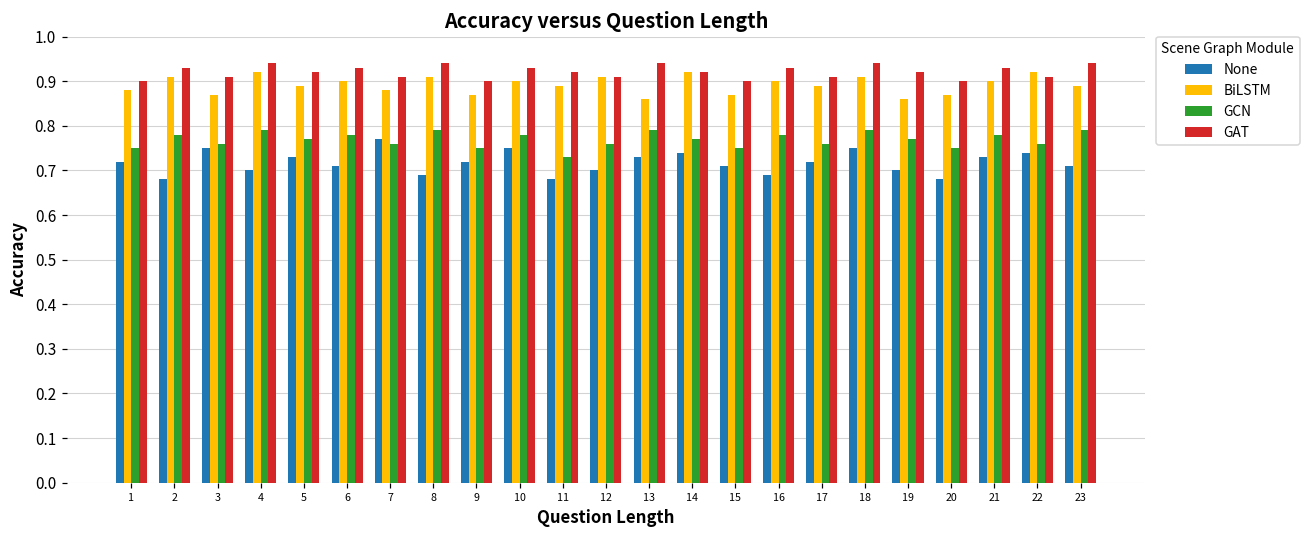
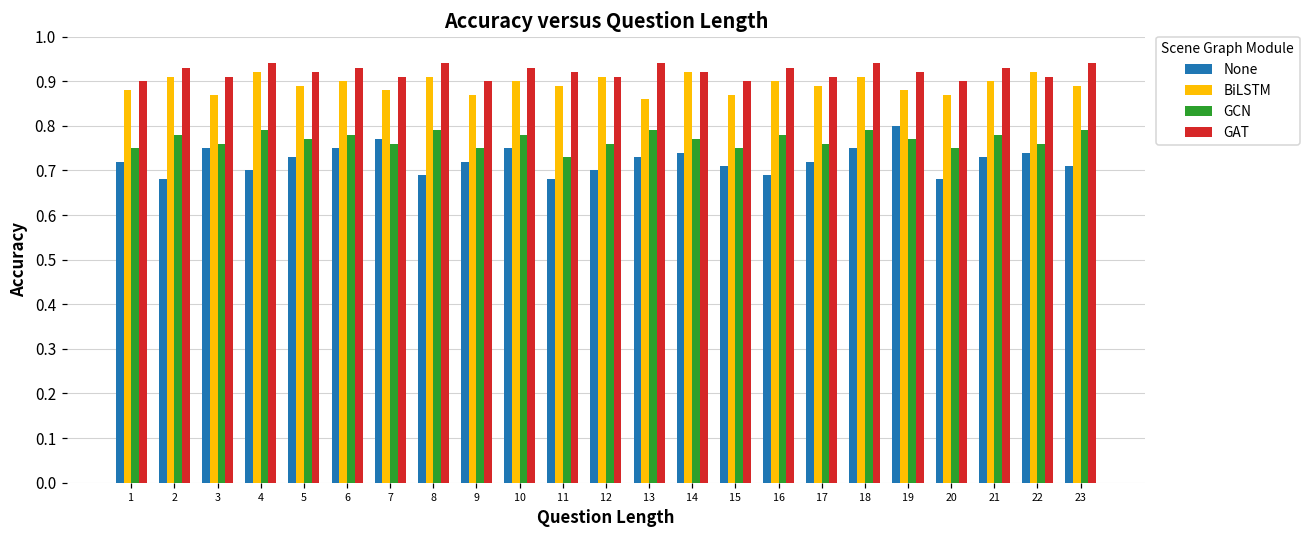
  {
    "None": {
      "1": 0.72,
      "2": 0.68,
      "3": 0.75,
      "4": 0.70,
      "5": 0.73,
-     "6": 0.71,
+     "6": 0.75,
      "7": 0.77,
      "8": 0.69,
      "9": 0.72,
      "10": 0.75,
      "11": 0.68,
      "12": 0.70,
      "13": 0.73,
      "14": 0.74,
      "15": 0.71,
      "16": 0.69,
      "17": 0.72,
      "18": 0.75,
-     "19": 0.7,
+     "19": 0.8,
      "20": 0.68,
      "21": 0.73,
      "22": 0.74,
      "23": 0.71
    },
    "BiLSTM": {
      "1": 0.88,
      "2": 0.91,
      "3": 0.87,
      "4": 0.92,
      "5": 0.89,
      "6": 0.90,
      "7": 0.88,
      "8": 0.91,
      "9": 0.87,
      "10": 0.90,
      "11": 0.89,
      "12": 0.91,
      "13": 0.86,
      "14": 0.92,
      "15": 0.87,
      "16": 0.90,
      "17": 0.89,
      "18": 0.91,
-     "19": 0.86,
+     "19": 0.88,
      "20": 0.87,
      "21": 0.90,
      "22": 0.92,
      "23": 0.89
    },
    "GCN": {
      "1": 0.75,
      "2": 0.78,
      "3": 0.76,
      "4": 0.79,
      "5": 0.77,
      "6": 0.78,
      "7": 0.76,
      "8": 0.79,
      "9": 0.75,
      "10": 0.78,
      "11": 0.73,
      "12": 0.76,
      "13": 0.79,
      "14": 0.77,
      "15": 0.75,
      "16": 0.78,
      "17": 0.76,
      "18": 0.79,
      "19": 0.77,
      "20": 0.75,
      "21": 0.78,
      "22": 0.76,
      "23": 0.79
    },
    "GAT": {
      "1": 0.90,
      "2": 0.93,
      "3": 0.91,
      "4": 0.94,
      "5": 0.92,
      "6": 0.93,
      "7": 0.91,
      "8": 0.94,
      "9": 0.90,
      "10": 0.93,
      "11": 0.92,
      "12": 0.91,
      "13": 0.94,
      "14": 0.92,
      "15": 0.90,
      "16": 0.93,
      "17": 0.91,
      "18": 0.94,
      "19": 0.92,
      "20": 0.90,
      "21": 0.93,
      "22": 0.91,
      "23": 0.94
    }
  }
